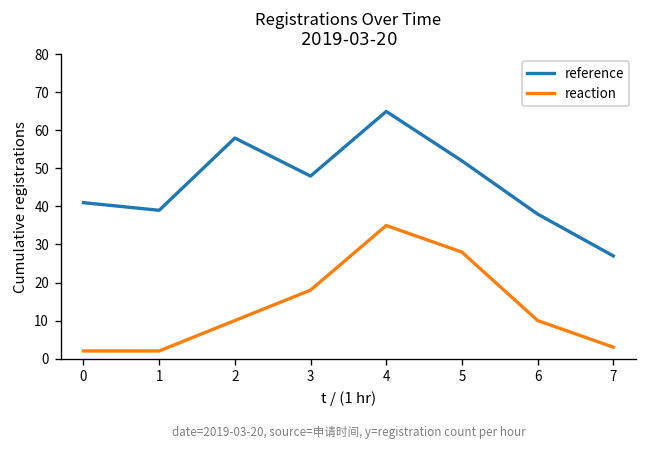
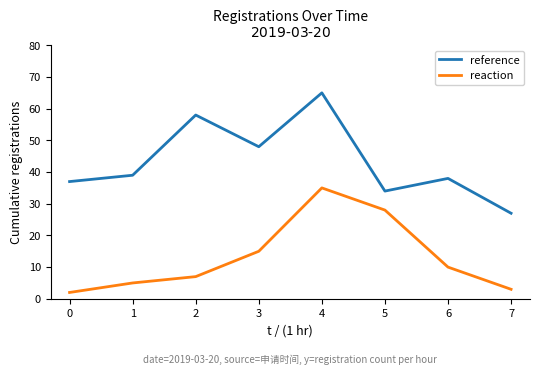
  {
    "reference": {
-     "0": 41,
+     "0": 37,
      "1": 39,
      "2": 58,
      "3": 48,
      "4": 65,
-     "5": 52,
+     "5": 34,
      "6": 38,
      "7": 27
    },
    "reaction": {
      "0": 2,
-     "1": 2,
-     "2": 10,
-     "3": 18,
+     "1": 5,
+     "2": 7,
+     "3": 15,
      "4": 35,
      "5": 28,
      "6": 10,
      "7": 3
    }
  }
